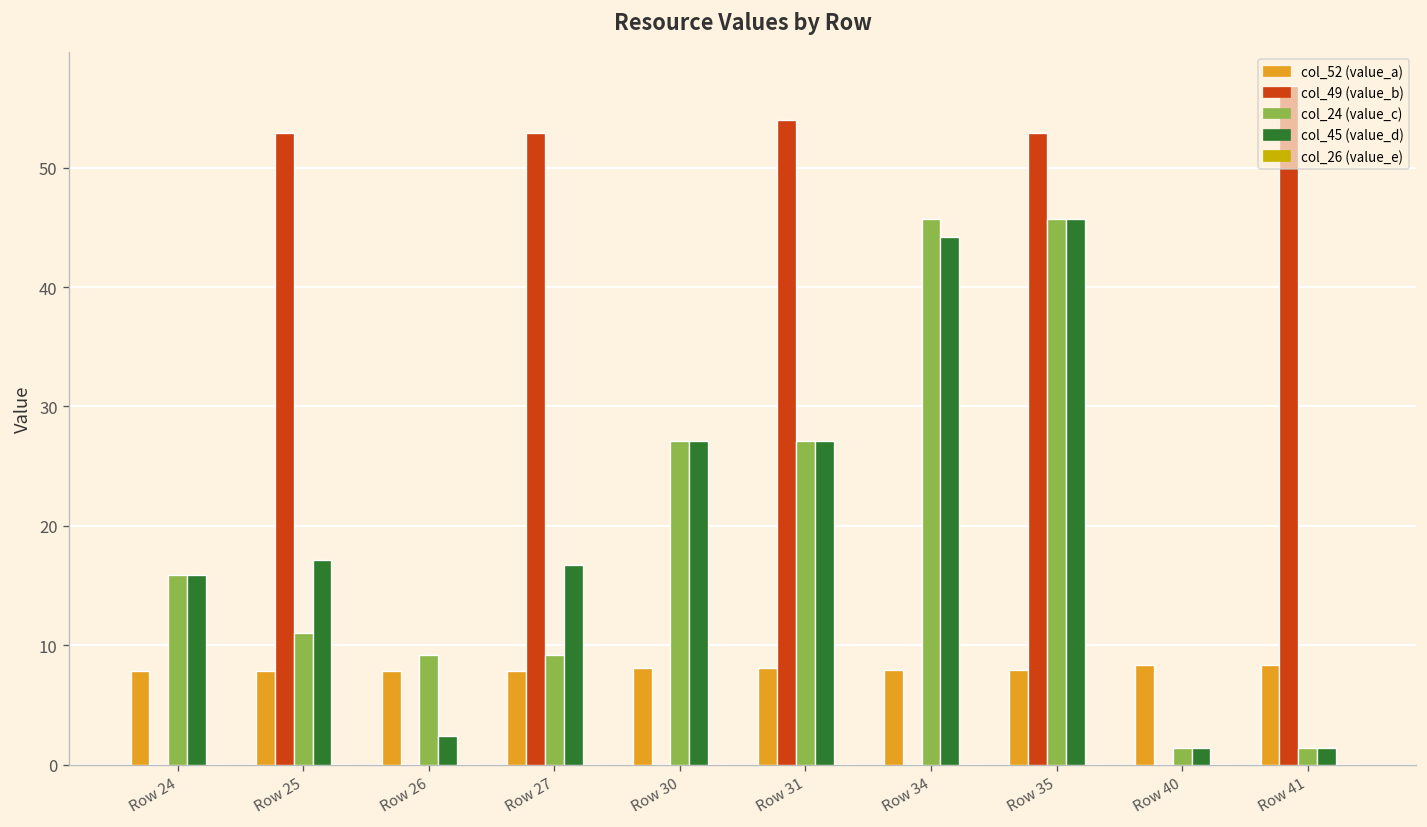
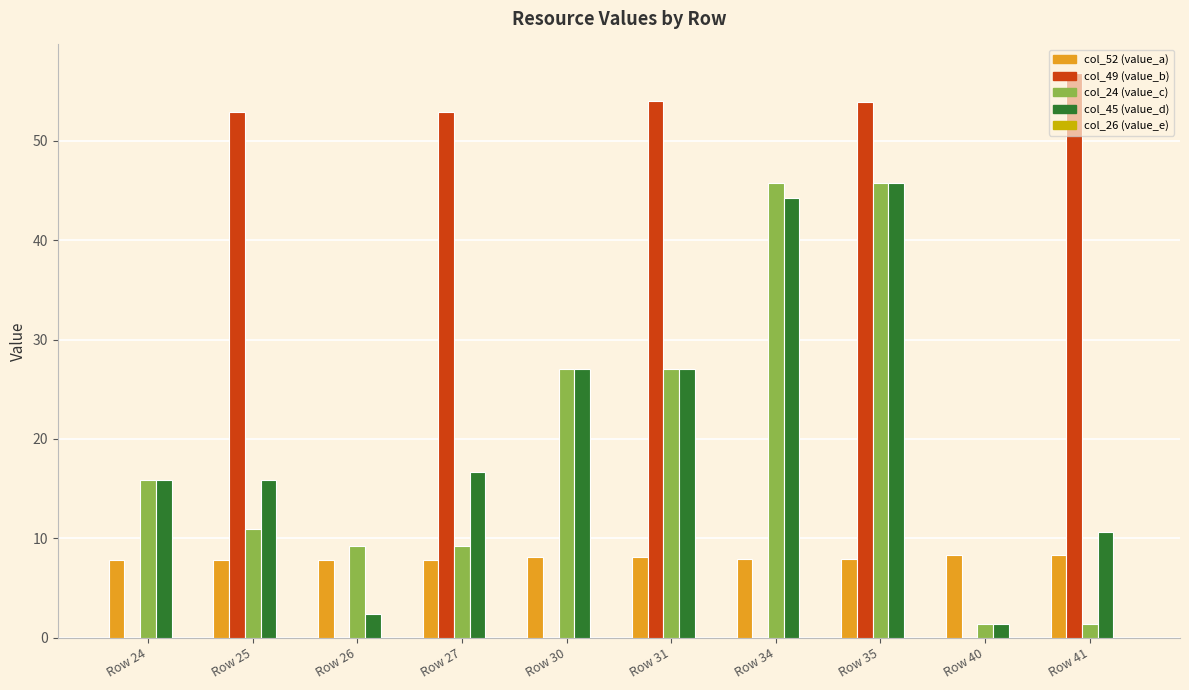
  {
    "col_49 (value_b)": {
      "Row 24": 0,
      "Row 25": 53,
      "Row 26": 0,
      "Row 27": 53,
      "Row 30": 0,
      "Row 31": 54,
      "Row 34": 0,
-     "Row 35": 53,
+     "Row 35": 54,
      "Row 40": 0
    },
    "col_24 (value_c)": {
      "Row 24": 16,
      "Row 25": 11,
      "Row 26": 9,
      "Row 27": 9,
      "Row 30": 27,
      "Row 31": 27,
      "Row 34": 46,
      "Row 35": 46,
      "Row 40": 1,
      "Row 41": 1
    },
    "col_45 (value_d)": {
      "Row 24": 16,
-     "Row 25": 17,
+     "Row 25": 16,
      "Row 26": 2,
      "Row 27": 17,
      "Row 30": 27,
      "Row 31": 27,
      "Row 34": 44,
      "Row 35": 46,
      "Row 40": 1,
-     "Row 41": 1
+     "Row 41": 11
    }
  }
